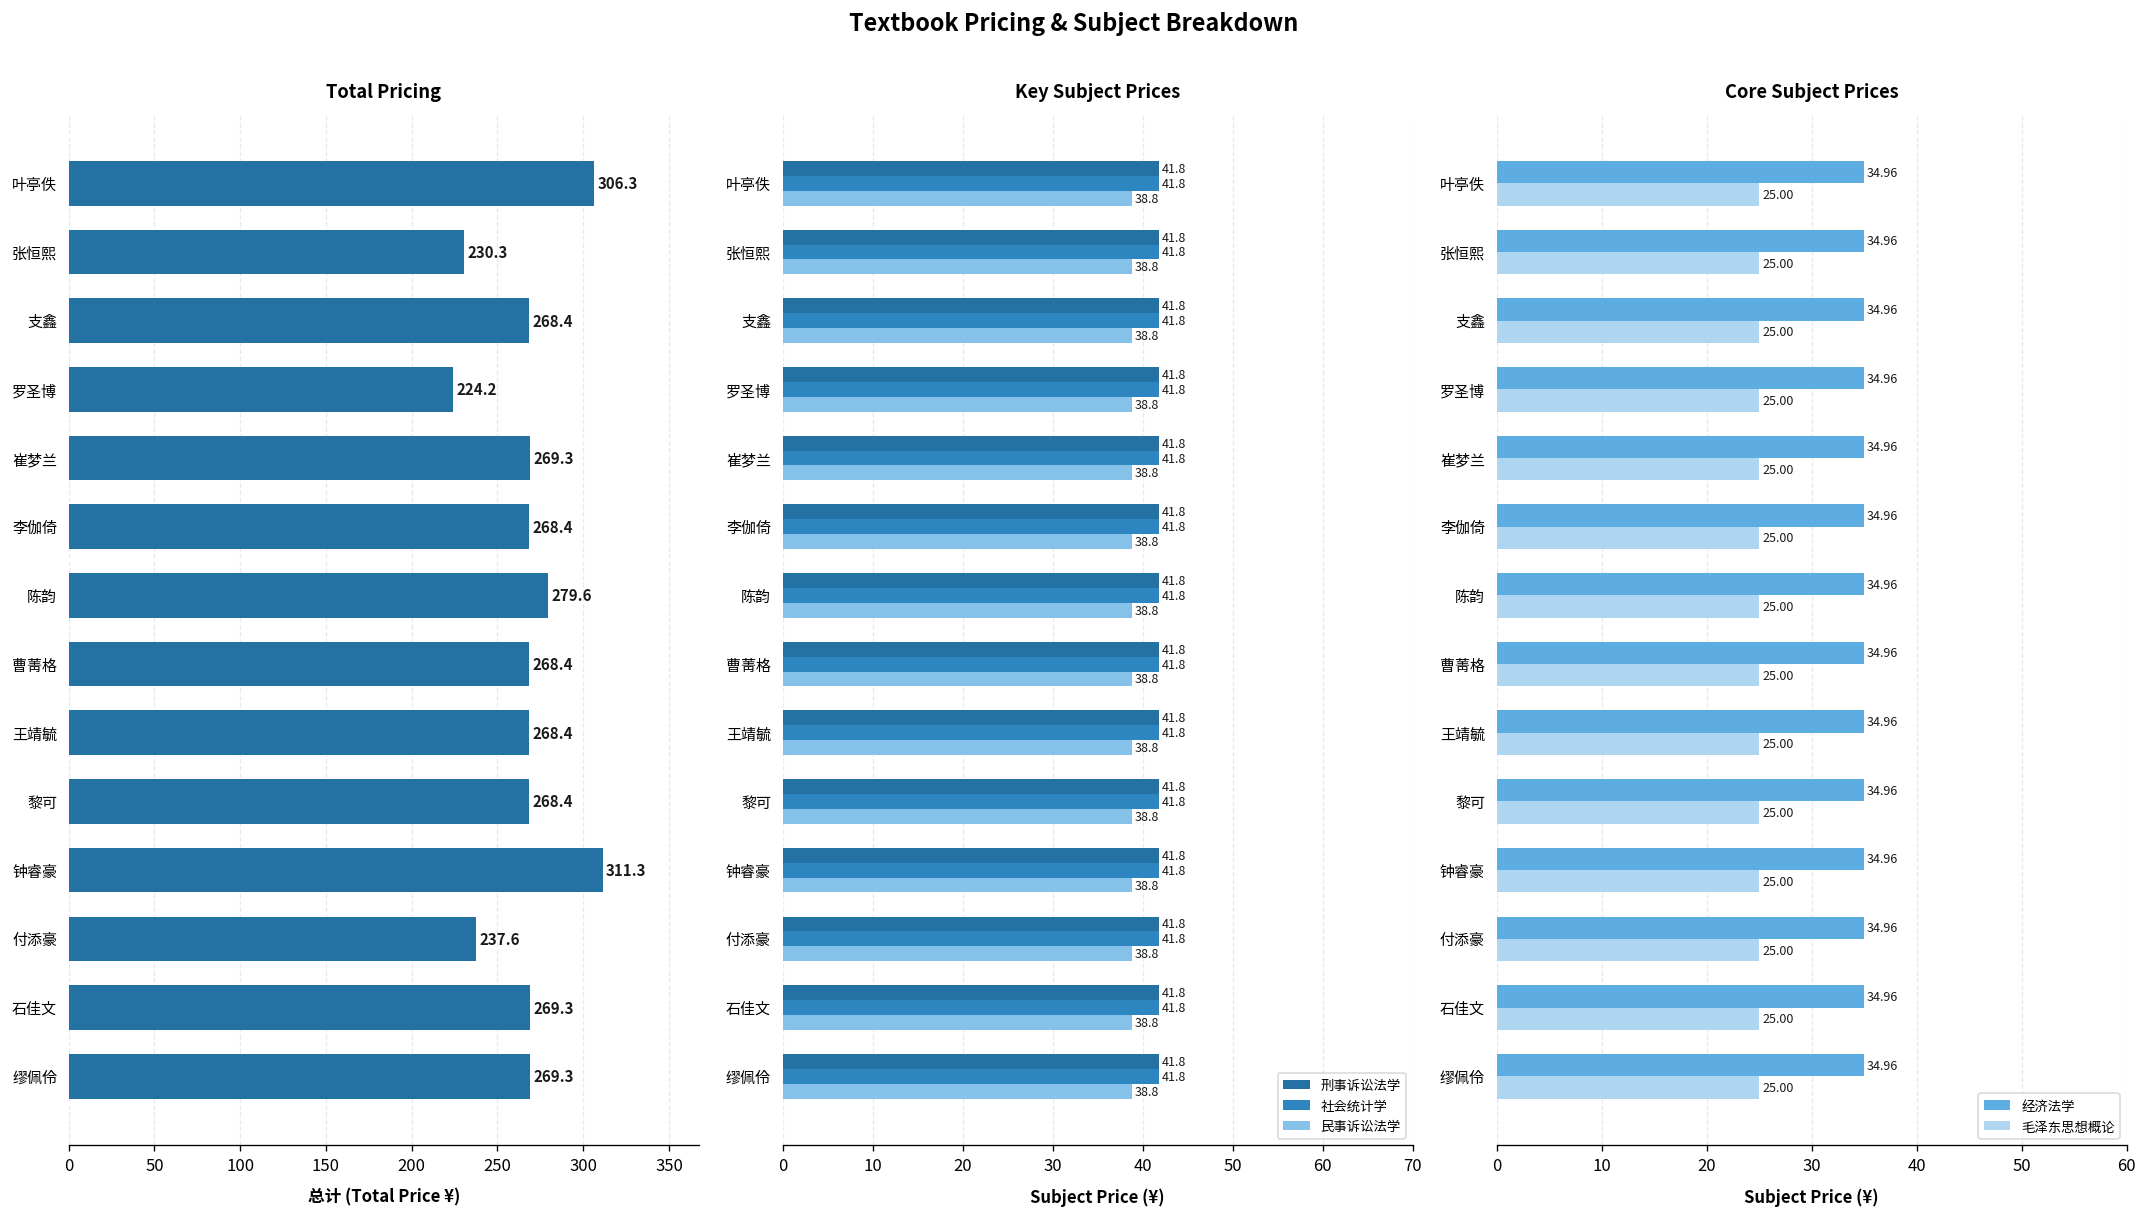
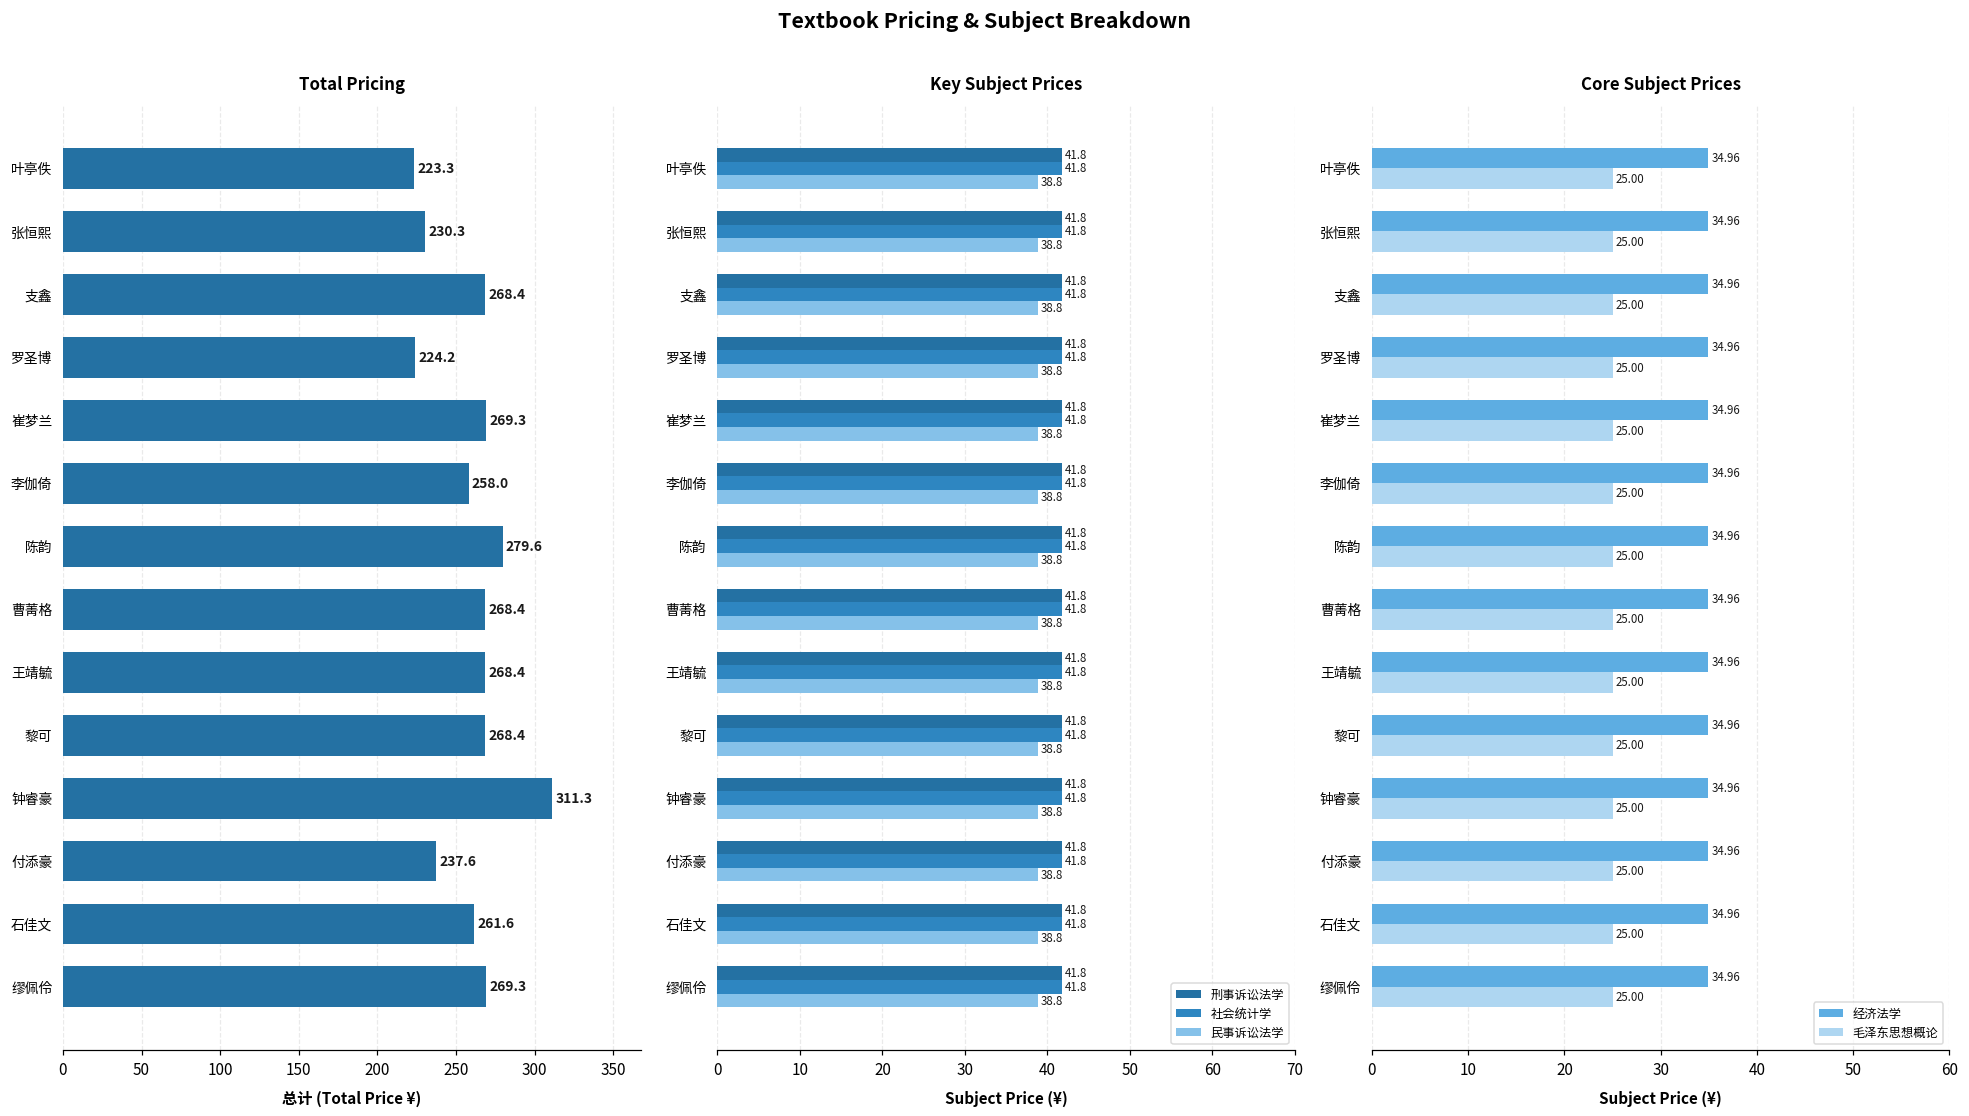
  {
    "Total Pricing": {
-     "叶亭佚": 306.3,
+     "叶亭佚": 223.3,
      "张恒熙": 230.3,
      "支鑫": 268.4,
      "罗圣博": 224.2,
      "崔梦兰": 269.3,
-     "李伽倚": 268.4,
+     "李伽倚": 258.0,
      "陈韵": 279.6,
      "曹菁格": 268.4,
      "王靖毓": 268.4,
      "黎可": 268.4,
      "钟睿豪": 311.3,
      "付添豪": 237.6,
-     "石佳文": 269.3,
+     "石佳文": 261.6,
      "缪佩伶": 269.3
    },
    "Key Subject Prices": {
      "民事诉讼法学": {
        "叶亭佚": 38.8,
        "张恒熙": 38.8,
        "支鑫": 38.8,
        "罗圣博": 38.8,
        "崔梦兰": 38.8,
        "李伽倚": 38.8,
        "陈韵": 38.8,
        "曹菁格": 38.8,
        "王靖毓": 38.8,
        "黎可": 38.8,
        "钟睿豪": 38.8,
        "付添豪": 38.8,
        "石佳文": 38.8,
        "缪佩伶": 38.8
      }
    },
    "Core Subject Prices": {
      "经济法学": {
        "叶亭佚": 34.96,
        "张恒熙": 34.96,
        "支鑫": 34.96,
        "罗圣博": 34.96,
        "崔梦兰": 34.96,
        "李伽倚": 34.96,
        "陈韵": 34.96,
        "曹菁格": 34.96,
        "王靖毓": 34.96,
        "黎可": 34.96,
        "钟睿豪": 34.96,
        "付添豪": 34.96,
        "石佳文": 34.96,
        "缪佩伶": 34.96
      },
      "毛泽东思想概论": {
        "叶亭佚": 25.00,
        "张恒熙": 25.00,
        "支鑫": 25.00,
        "罗圣博": 25.00,
        "崔梦兰": 25.00,
        "李伽倚": 25.00,
        "陈韵": 25.00,
        "曹菁格": 25.00,
        "王靖毓": 25.00,
        "黎可": 25.00,
        "钟睿豪": 25.00,
        "付添豪": 25.00,
        "石佳文": 25.00,
        "缪佩伶": 25.00
      }
    }
  }
